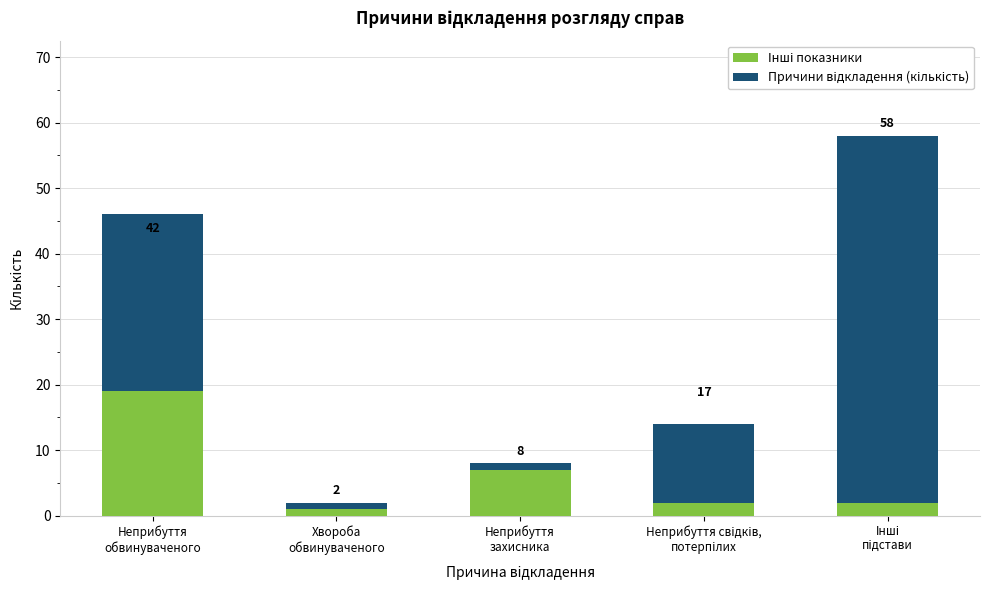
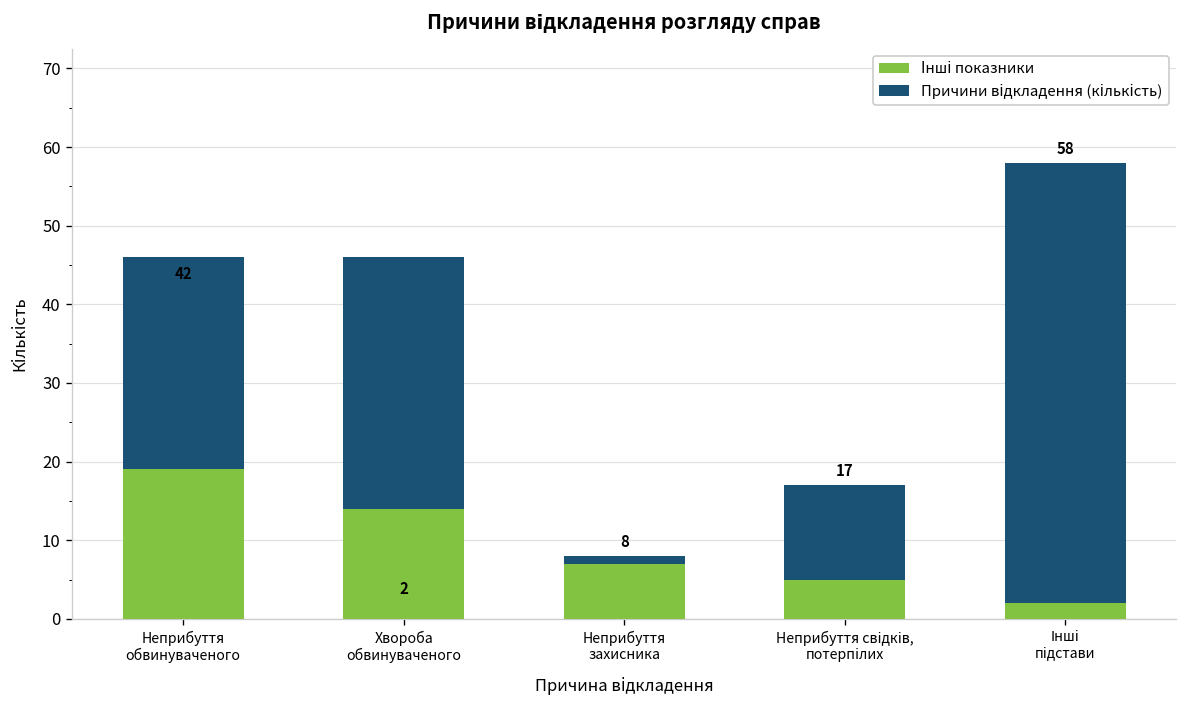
  {
    "Інші показники": {
      "Неприбуття обвинуваченого": 19,
-     "Хвороба обвинуваченого": 1,
+     "Хвороба обвинуваченого": 14,
      "Неприбуття захисника": 7,
-     "Неприбуття свідків, потерпілих": 2,
+     "Неприбуття свідків, потерпілих": 5,
      "Інші підстави": 2
    },
    "Причини відкладення (кількість)": {
-     "Хвороба обвинуваченого": 1
+     "Хвороба обвинуваченого": 32
    }
  }
